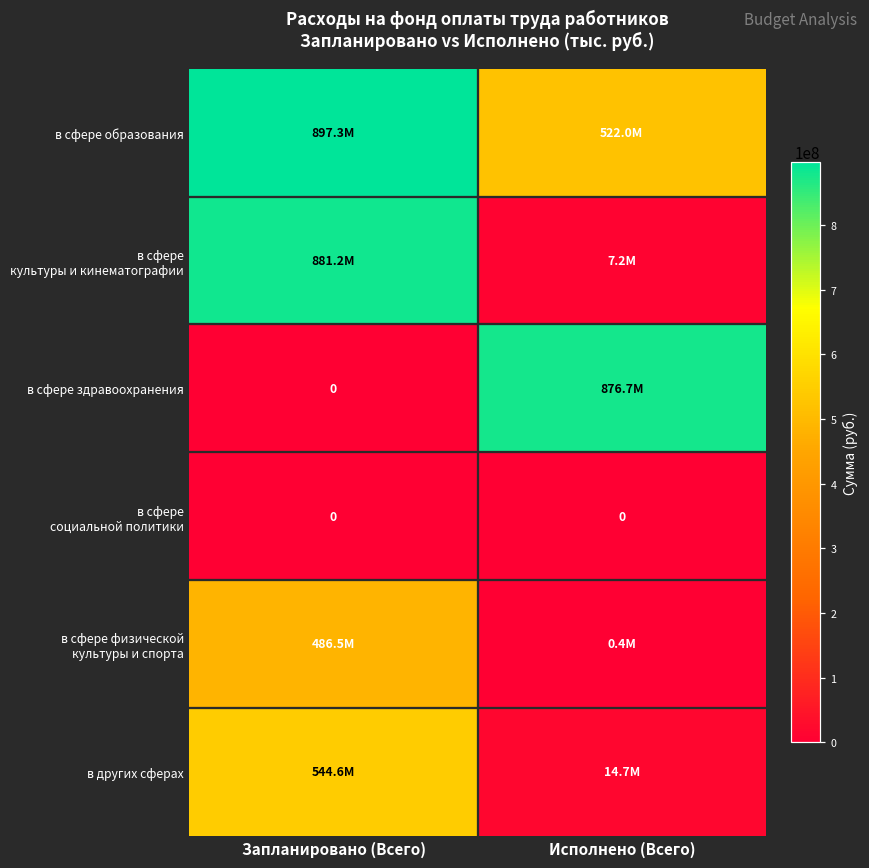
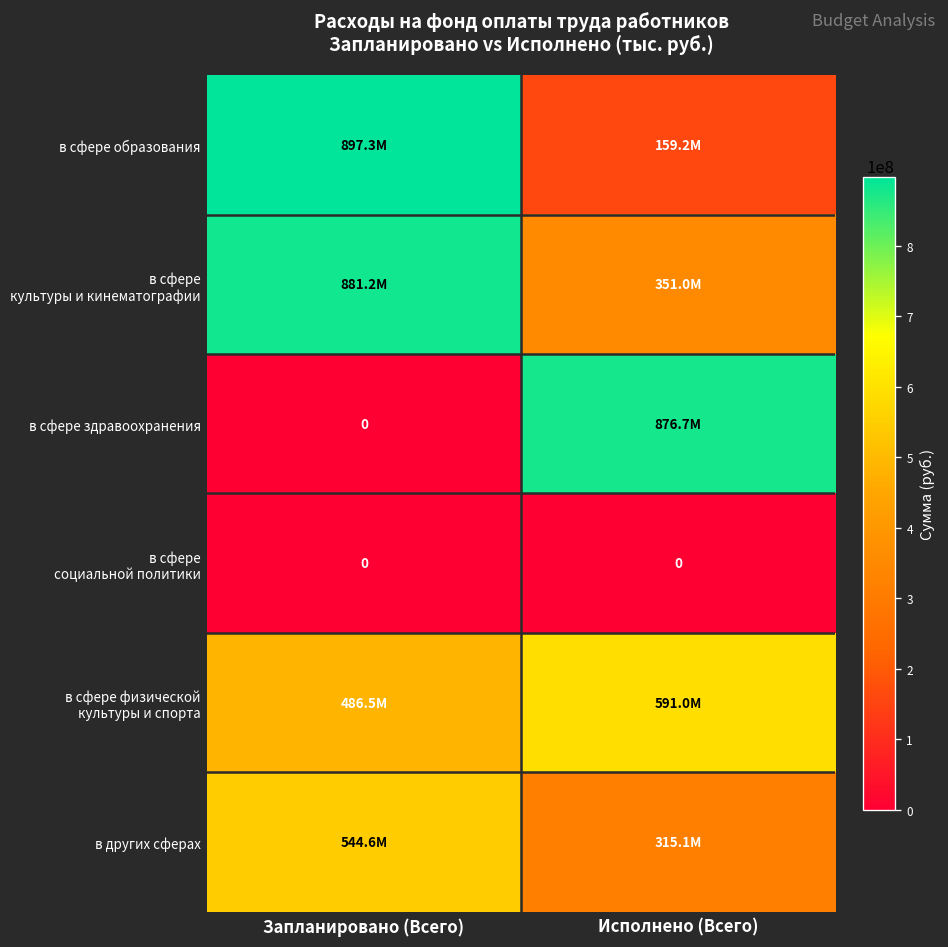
  {
    "в сфере образования": {
      "Запланировано (Всего)": "897.3M",
-     "Исполнено (Всего)": "522.0M"
+     "Исполнено (Всего)": "159.2M"
    },
    "в сфере культуры и кинематографии": {
      "Запланировано (Всего)": "881.2M",
-     "Исполнено (Всего)": "7.2M"
+     "Исполнено (Всего)": "351.0M"
    },
    "в сфере здравоохранения": {
      "Запланировано (Всего)": "0",
      "Исполнено (Всего)": "876.7M"
    },
    "в сфере социальной политики": {
      "Запланировано (Всего)": "0",
      "Исполнено (Всего)": "0"
    },
    "в сфере физической культуры и спорта": {
      "Запланировано (Всего)": "486.5M",
-     "Исполнено (Всего)": "0.4M"
+     "Исполнено (Всего)": "591.0M"
    },
    "в других сферах": {
      "Запланировано (Всего)": "544.6M",
-     "Исполнено (Всего)": "14.7M"
+     "Исполнено (Всего)": "315.1M"
    }
  }
